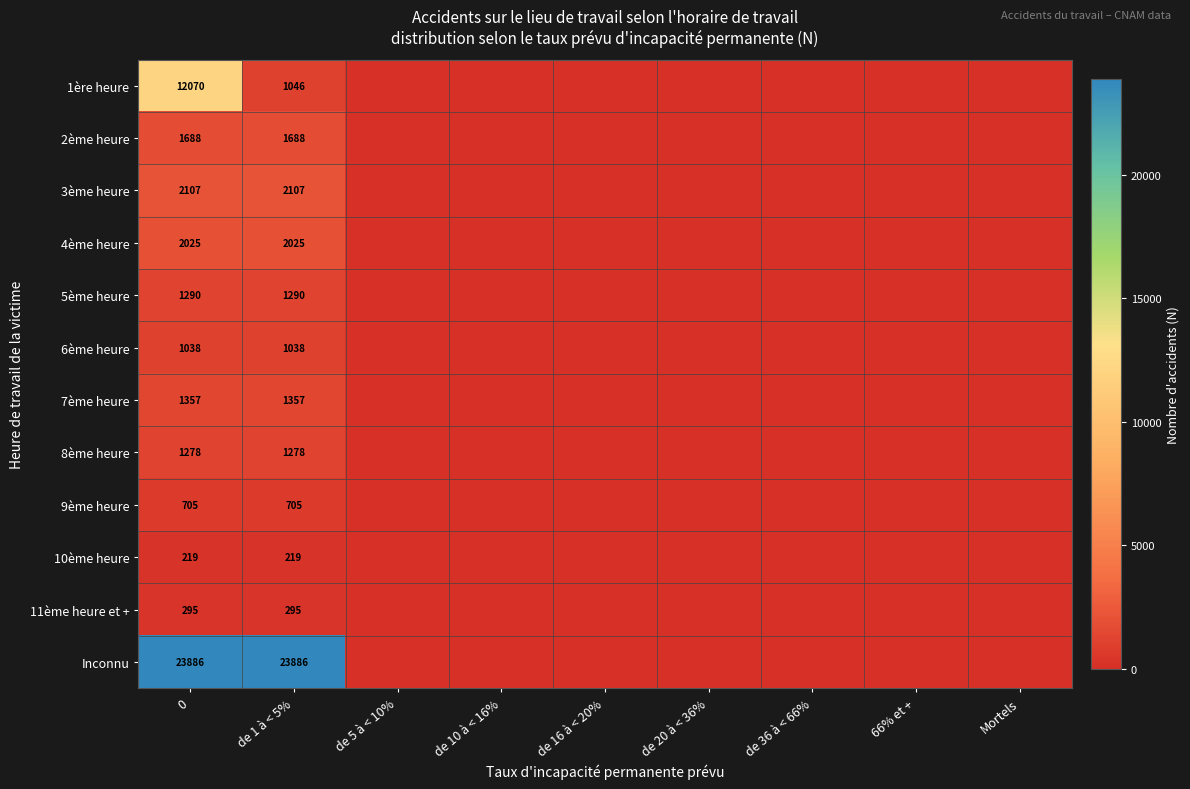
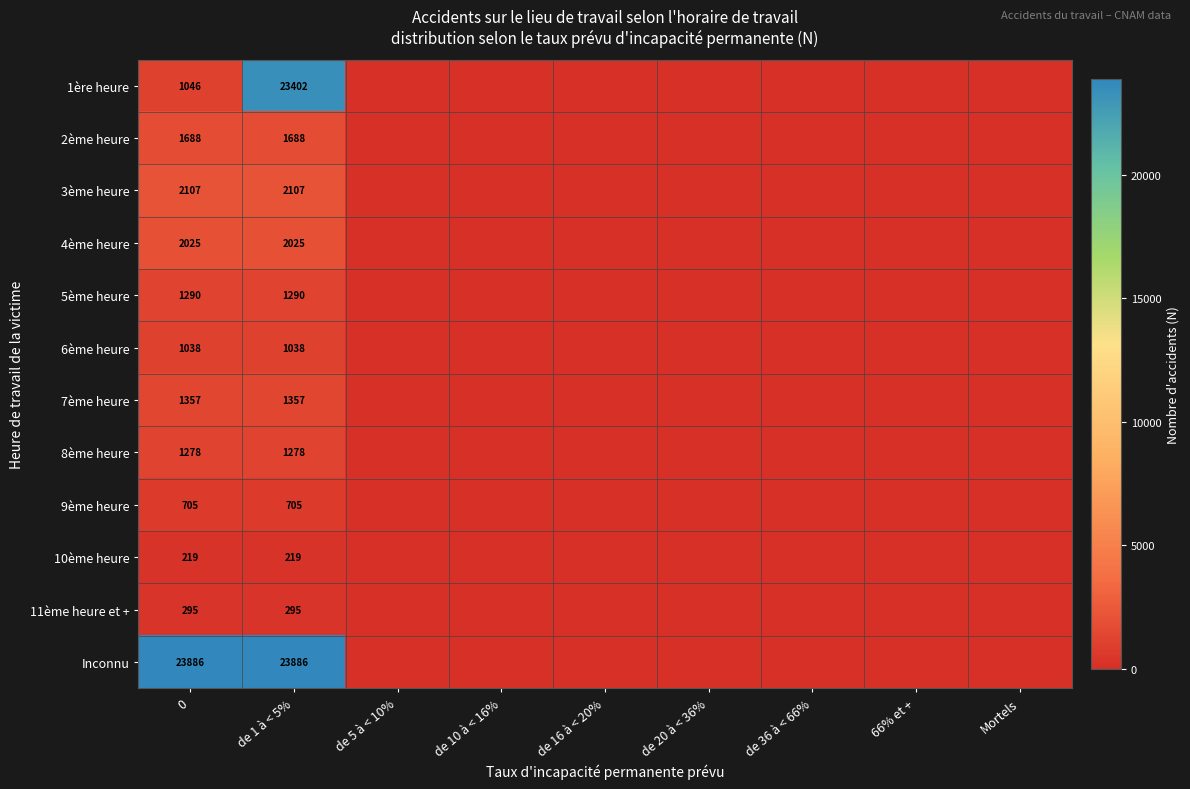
  {
    "1ère heure": {
-     "0": 12070,
-     "de 1 à < 5%": 1046
+     "0": 1046,
+     "de 1 à < 5%": 23402
    },
    "2ème heure": {
      "0": 1688,
      "de 1 à < 5%": 1688
    },
    "3ème heure": {
      "0": 2107,
      "de 1 à < 5%": 2107
    },
    "4ème heure": {
      "0": 2025,
      "de 1 à < 5%": 2025
    },
    "5ème heure": {
      "0": 1290,
      "de 1 à < 5%": 1290
    },
    "6ème heure": {
      "0": 1038,
      "de 1 à < 5%": 1038
    },
    "7ème heure": {
      "0": 1357,
      "de 1 à < 5%": 1357
    },
    "8ème heure": {
      "0": 1278,
      "de 1 à < 5%": 1278
    },
    "9ème heure": {
      "0": 705,
      "de 1 à < 5%": 705
    },
    "10ème heure": {
      "0": 219,
      "de 1 à < 5%": 219
    },
    "11ème heure et +": {
      "0": 295,
      "de 1 à < 5%": 295
    },
    "Inconnu": {
      "0": 23886,
      "de 1 à < 5%": 23886
    }
  }
